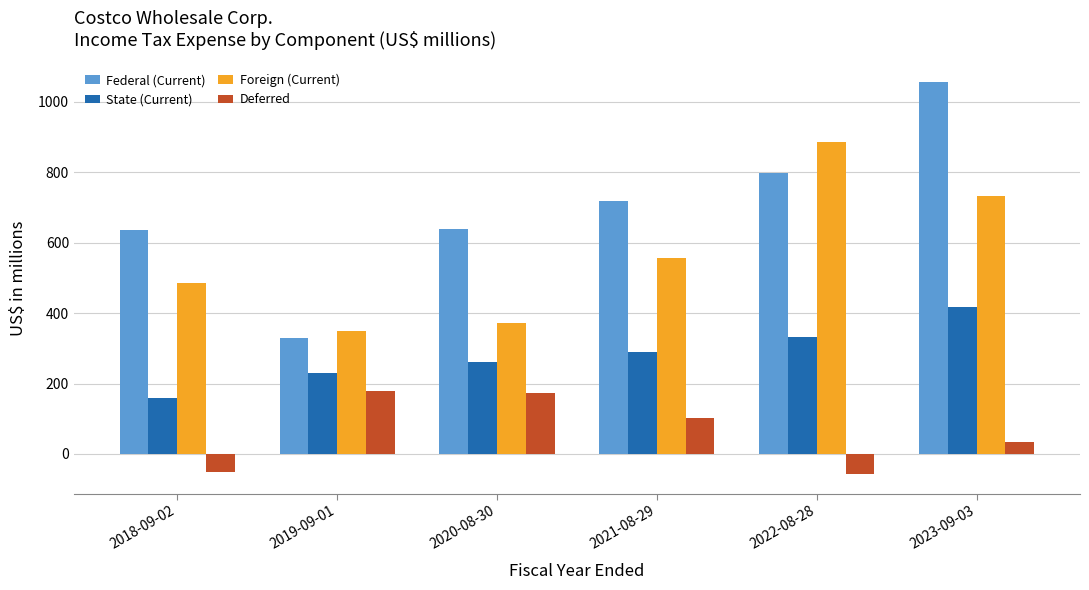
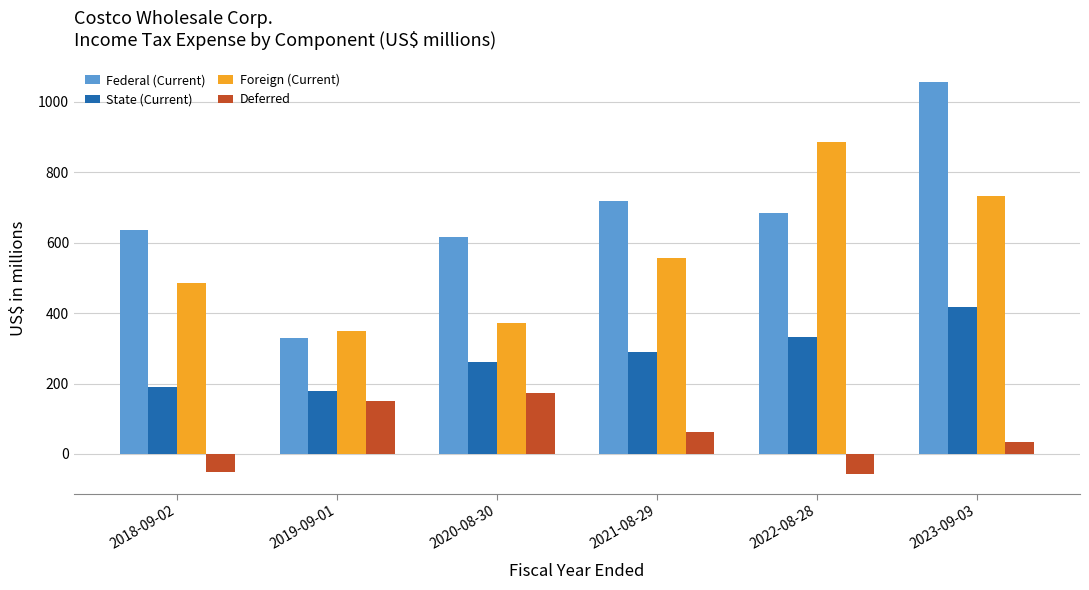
  {
    "Federal (Current)": {
      "2018-09-02": 640,
      "2019-09-01": 330,
-     "2020-08-30": 640,
+     "2020-08-30": 620,
      "2021-08-29": 720,
-     "2022-08-28": 800,
+     "2022-08-28": 680,
      "2023-09-03": 1060
    },
    "State (Current)": {
-     "2018-09-02": 160,
-     "2019-09-01": 230,
+     "2018-09-02": 190,
+     "2019-09-01": 180,
      "2020-08-30": 260,
      "2021-08-29": 290,
      "2022-08-28": 330,
      "2023-09-03": 420
    },
    "Foreign (Current)": {
      "2018-09-02": 490,
      "2019-09-01": 350,
      "2020-08-30": 370,
      "2021-08-29": 560,
      "2022-08-28": 890,
      "2023-09-03": 730
    },
    "Deferred": {
      "2018-09-02": -50,
-     "2019-09-01": 180,
+     "2019-09-01": 150,
      "2020-08-30": 170,
-     "2021-08-29": 100,
+     "2021-08-29": 60,
      "2022-08-28": -60,
      "2023-09-03": 30
    }
  }
